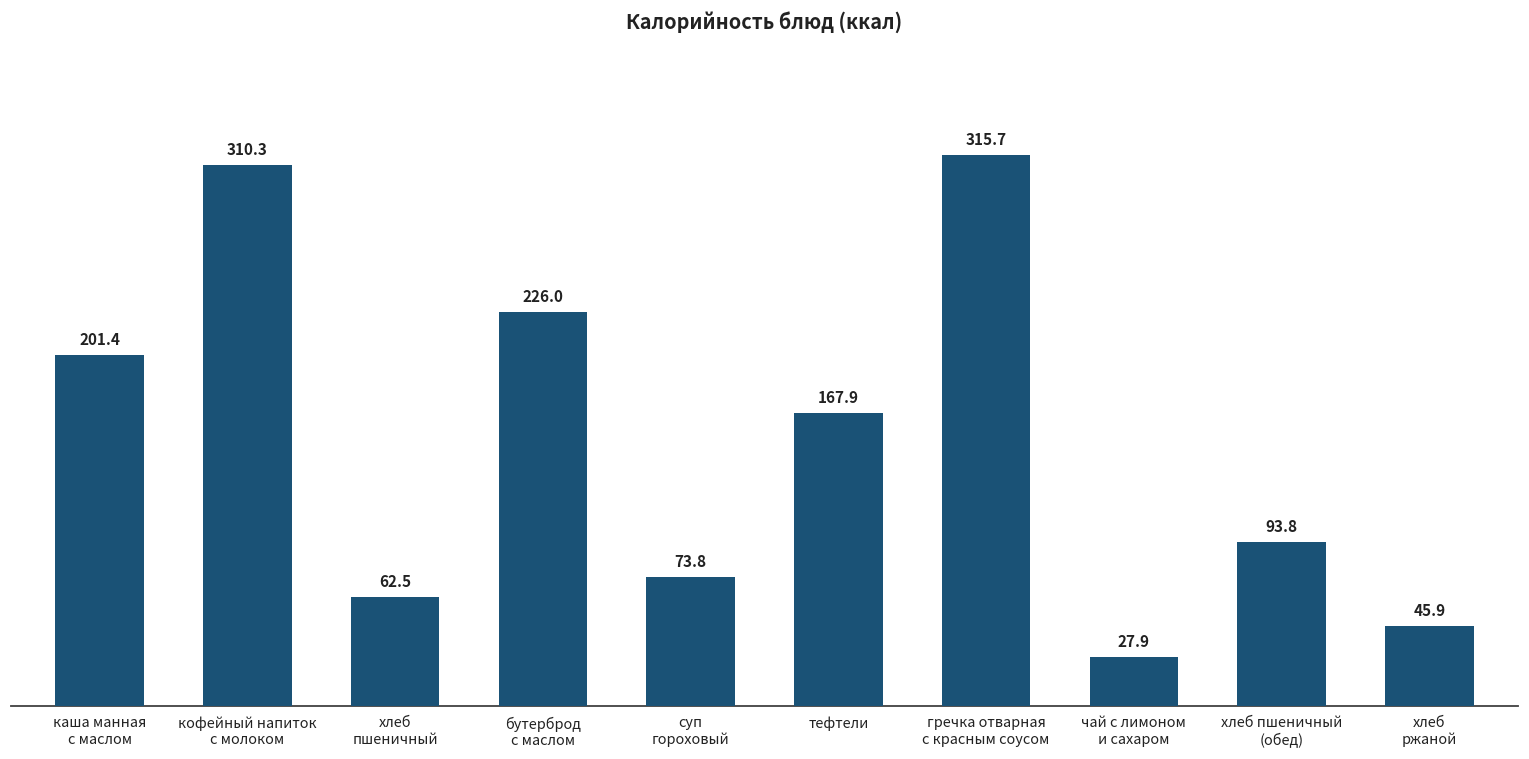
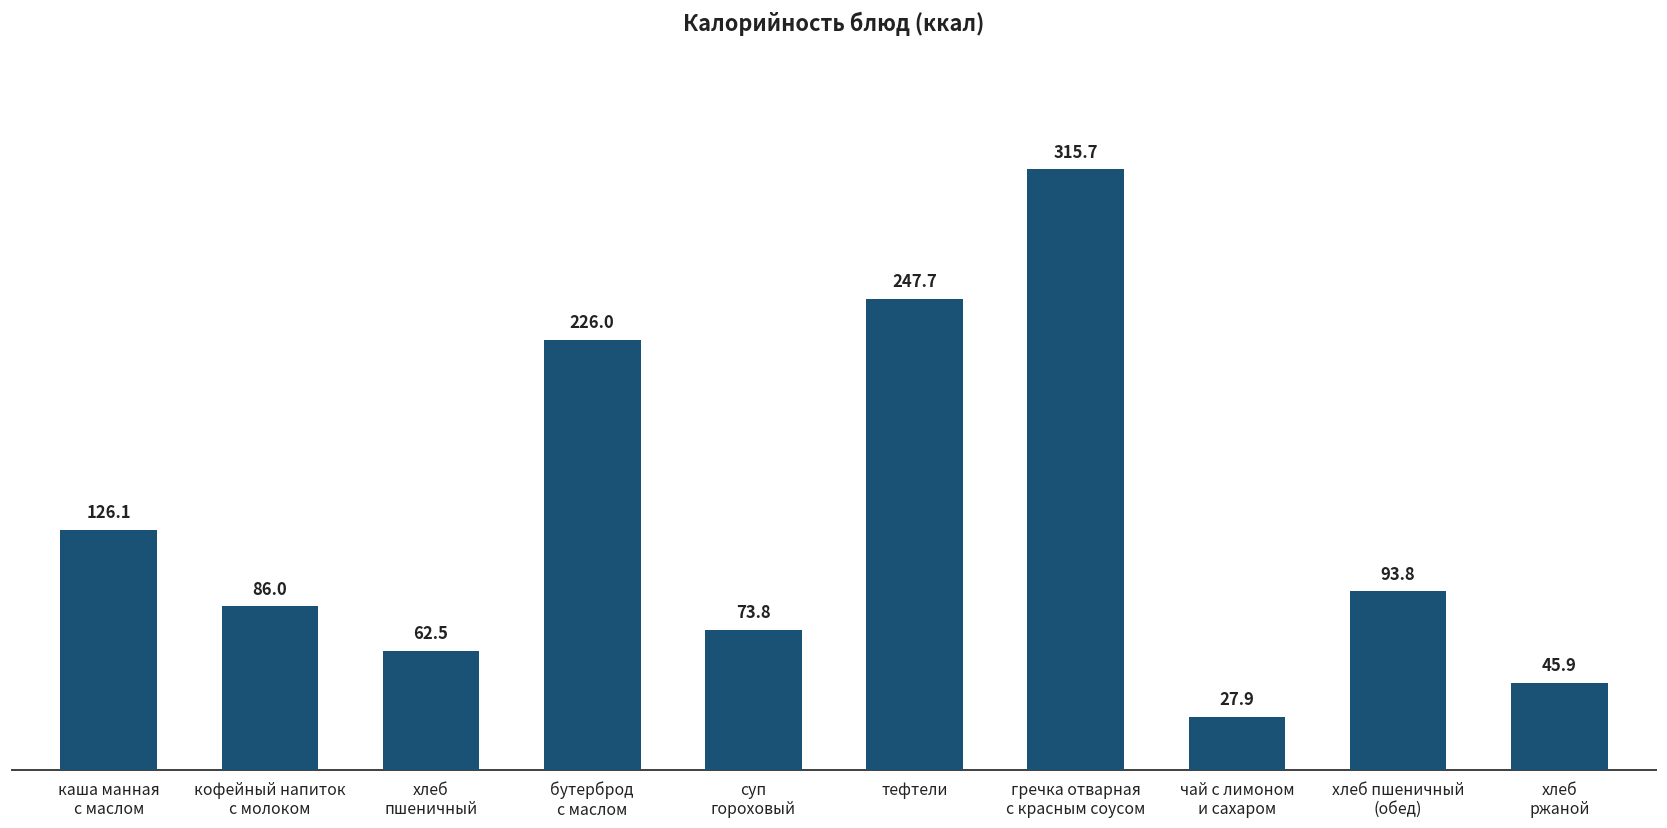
  {
-   "каша манная с маслом": 201.4,
-   "кофейный напиток с молоком": 310.3,
+   "каша манная с маслом": 126.1,
+   "кофейный напиток с молоком": 86.0,
    "хлеб пшеничный": 62.5,
    "бутерброд с маслом": 226.0,
    "суп гороховый": 73.8,
-   "тефтели": 167.9,
+   "тефтели": 247.7,
    "гречка отварная с красным соусом": 315.7,
    "чай с лимоном и сахаром": 27.9,
    "хлеб пшеничный (обед)": 93.8,
    "хлеб ржаной": 45.9
  }
